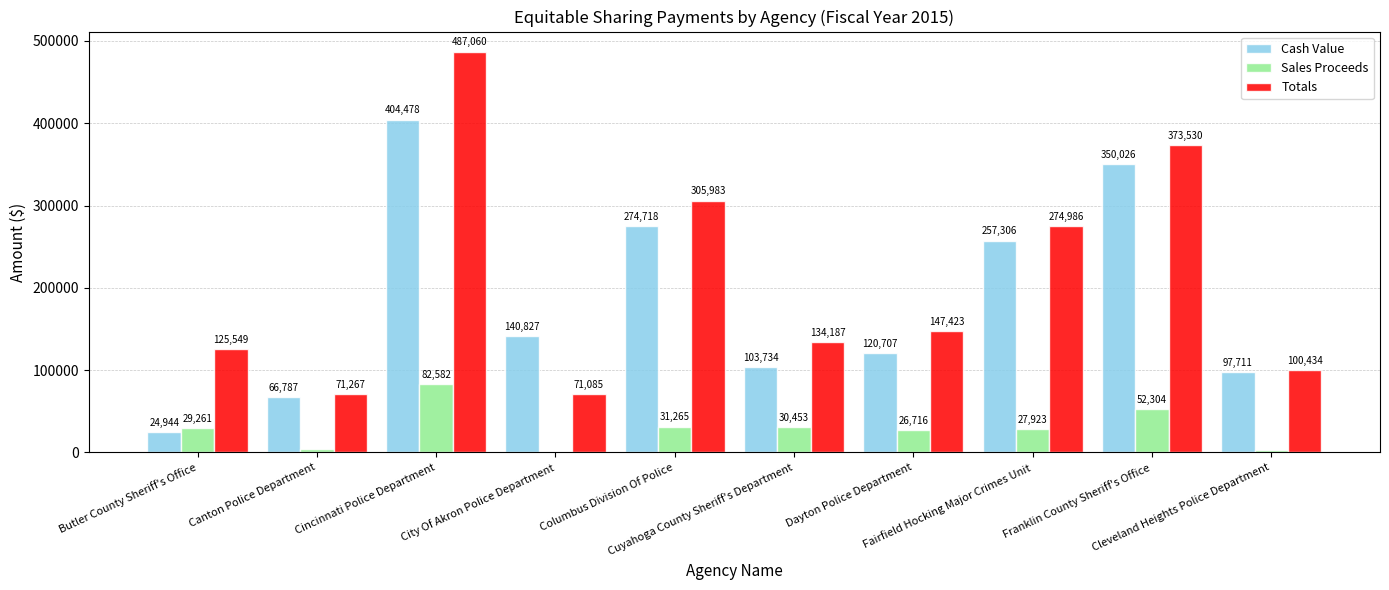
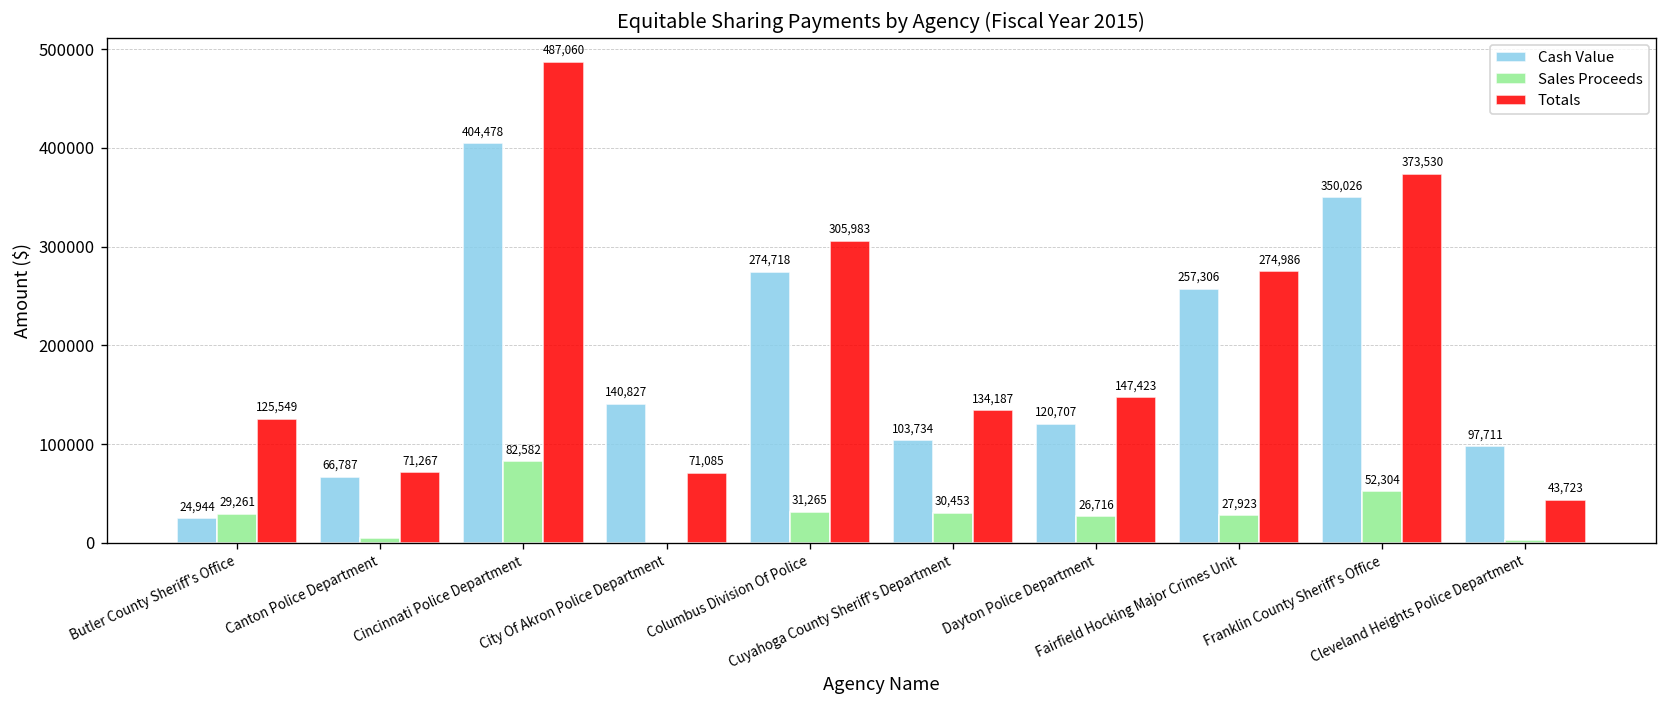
  {
    "Cash Value": {
      "Butler County Sheriff's Office": "24,944",
      "Canton Police Department": "66,787",
      "Cincinnati Police Department": "404,478",
      "City Of Akron Police Department": "140,827",
      "Columbus Division Of Police": "274,718",
      "Cuyahoga County Sheriff's Department": "103,734",
      "Dayton Police Department": "120,707",
      "Fairfield Hocking Major Crimes Unit": "257,306",
      "Franklin County Sheriff's Office": "350,026",
      "Cleveland Heights Police Department": "97,711"
    },
    "Sales Proceeds": {
      "Butler County Sheriff's Office": "29,261",
      "Cincinnati Police Department": "82,582",
      "Columbus Division Of Police": "31,265",
      "Cuyahoga County Sheriff's Department": "30,453",
      "Dayton Police Department": "26,716",
      "Fairfield Hocking Major Crimes Unit": "27,923",
      "Franklin County Sheriff's Office": "52,304"
    },
    "Totals": {
      "Butler County Sheriff's Office": "125,549",
      "Canton Police Department": "71,267",
      "Cincinnati Police Department": "487,060",
      "City Of Akron Police Department": "71,085",
      "Columbus Division Of Police": "305,983",
      "Cuyahoga County Sheriff's Department": "134,187",
      "Dayton Police Department": "147,423",
      "Fairfield Hocking Major Crimes Unit": "274,986",
      "Franklin County Sheriff's Office": "373,530",
-     "Cleveland Heights Police Department": "100,434"
+     "Cleveland Heights Police Department": "43,723"
    }
  }
